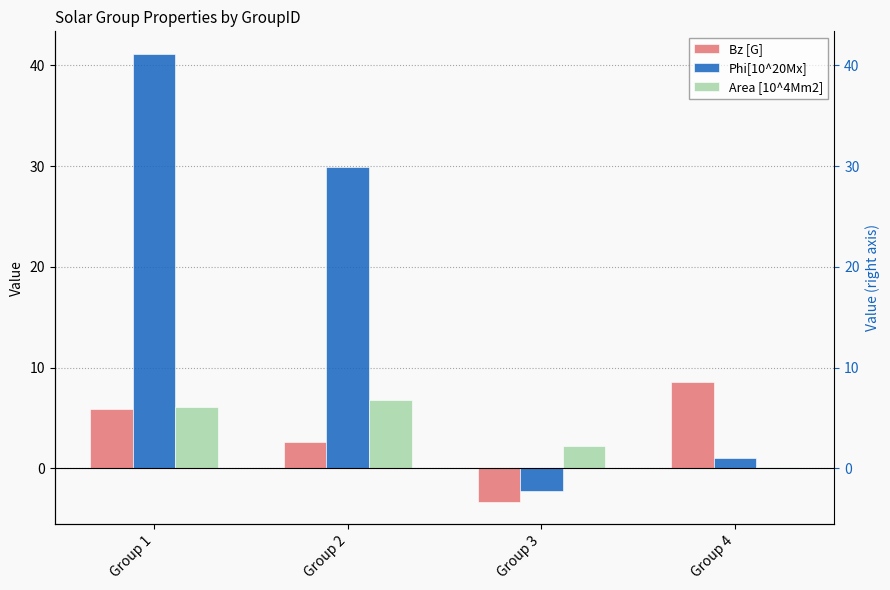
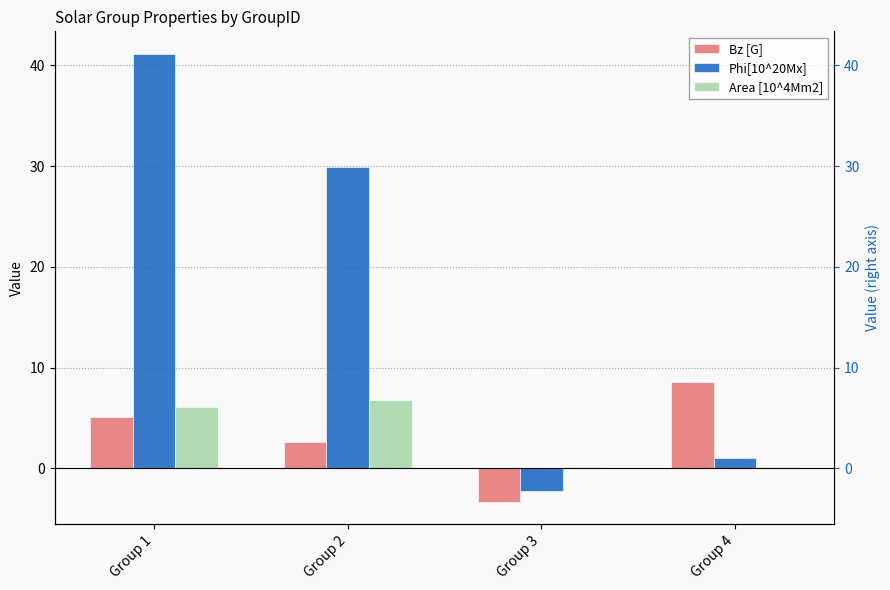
  {
    "Bz [G]": {
-     "Group 1": 5.9,
+     "Group 1": 5.1,
      "Group 2": 2.6,
      "Group 3": -3.3,
      "Group 4": 8.6
    },
    "Phi[10^20Mx]": {
      "Group 1": 41.1,
      "Group 2": 29.9,
      "Group 3": -2.3,
      "Group 4": 1.0
    },
    "Area [10^4Mm2]": {
      "Group 1": 6.1,
      "Group 2": 6.8,
-     "Group 3": 2.2
+     "Group 3": 0.1
    }
  }
